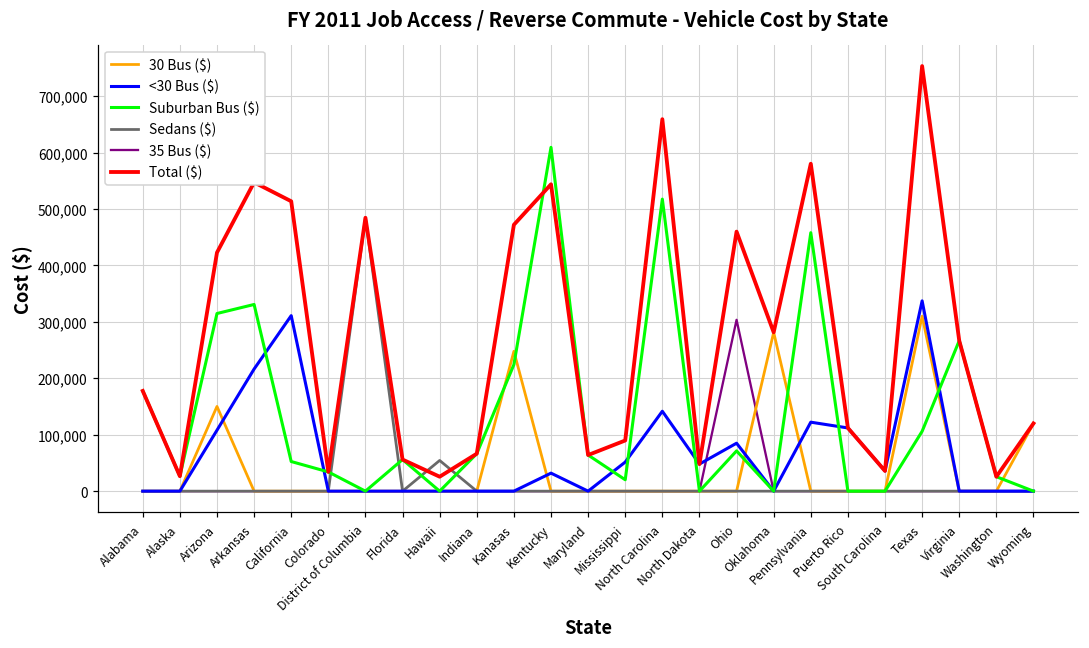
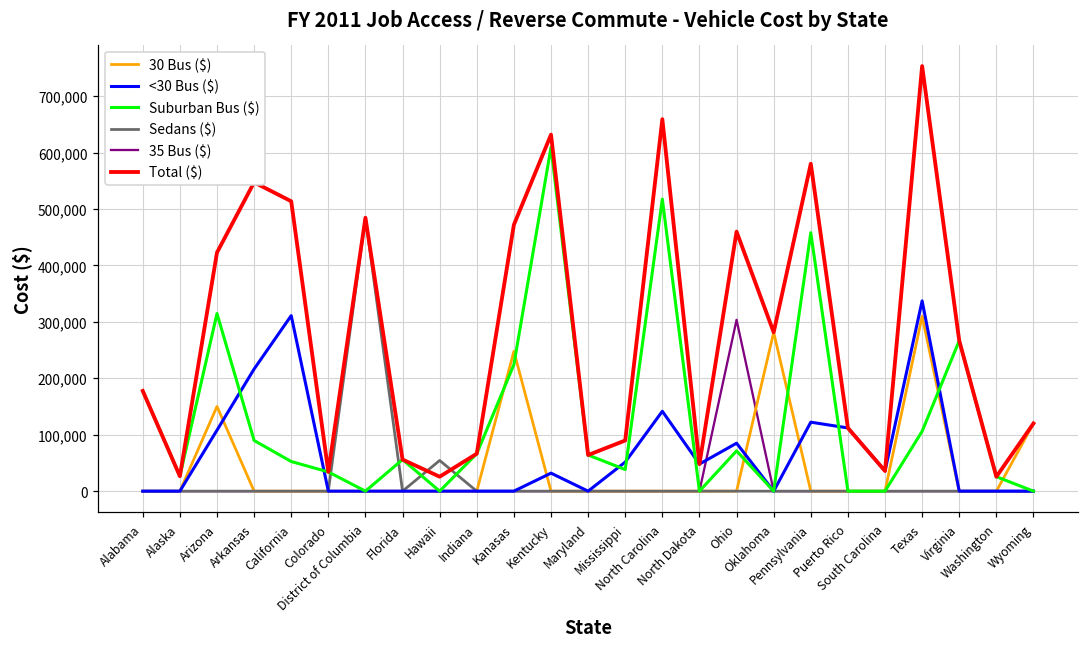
  {
    "30 Bus ($)": {
      "Arizona": "150,000",
      "Kanasas": "250,000",
      "Texas": "310,000"
    },
    "<30 Bus ($)": {
      "Arizona": "110,000",
      "Arkansas": "220,000",
      "California": "310,000",
      "Kentucky": "30,000",
      "Mississippi": "50,000",
      "North Carolina": "140,000",
      "Ohio": "80,000",
      "Pennsylvania": "120,000",
      "Texas": "340,000"
    },
    "Suburban Bus ($)": {
      "Arizona": "310,000",
-     "Arkansas": "330,000",
+     "Arkansas": "90,000",
      "California": "50,000",
      "Kanasas": "220,000",
      "Kentucky": "610,000",
-     "Mississippi": "20,000",
+     "Mississippi": "40,000",
      "North Carolina": "520,000",
      "Ohio": "70,000",
      "Pennsylvania": "460,000",
      "Texas": "110,000"
    },
    "Sedans ($)": {
      "Hawaii": "50,000"
    },
    "35 Bus ($)": {
      "Ohio": "300,000"
    },
    "Total ($)": {
      "Arizona": "420,000",
      "California": "510,000",
      "Hawaii": "30,000",
      "Kanasas": "470,000",
-     "Kentucky": "540,000",
+     "Kentucky": "630,000",
      "Mississippi": "90,000",
      "North Carolina": "660,000",
      "Ohio": "460,000",
      "Pennsylvania": "580,000",
      "Texas": "750,000"
    }
  }
